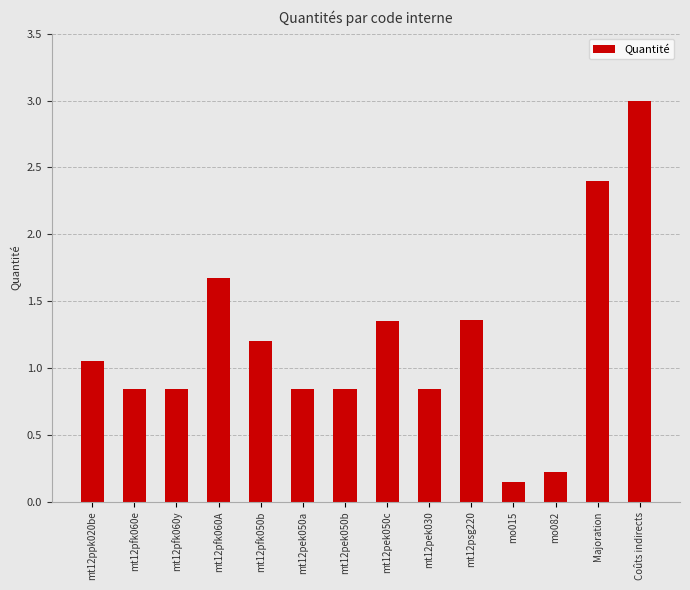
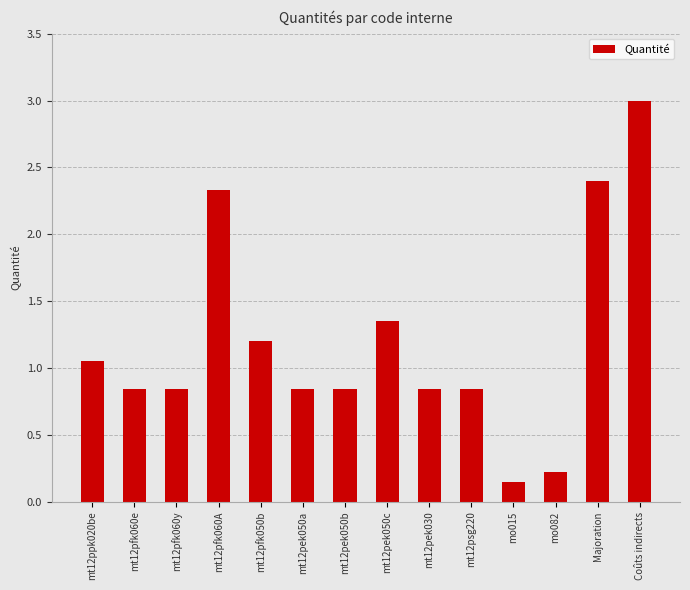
  {
    "mt12ppk020be": 1.05,
    "mt12pfk060e": 0.84,
    "mt12pfk060y": 0.84,
-   "mt12pfk060A": 1.67,
+   "mt12pfk060A": 2.33,
    "mt12pfk050b": 1.20,
    "mt12pek050a": 0.84,
    "mt12pek050b": 0.84,
    "mt12pek050c": 1.35,
    "mt12pek030": 0.84,
-   "mt12psg220": 1.36,
+   "mt12psg220": 0.84,
    "mo015": 0.15,
    "mo082": 0.22,
    "Majoration": 2.40,
    "Coûts indirects": 3.00
  }
